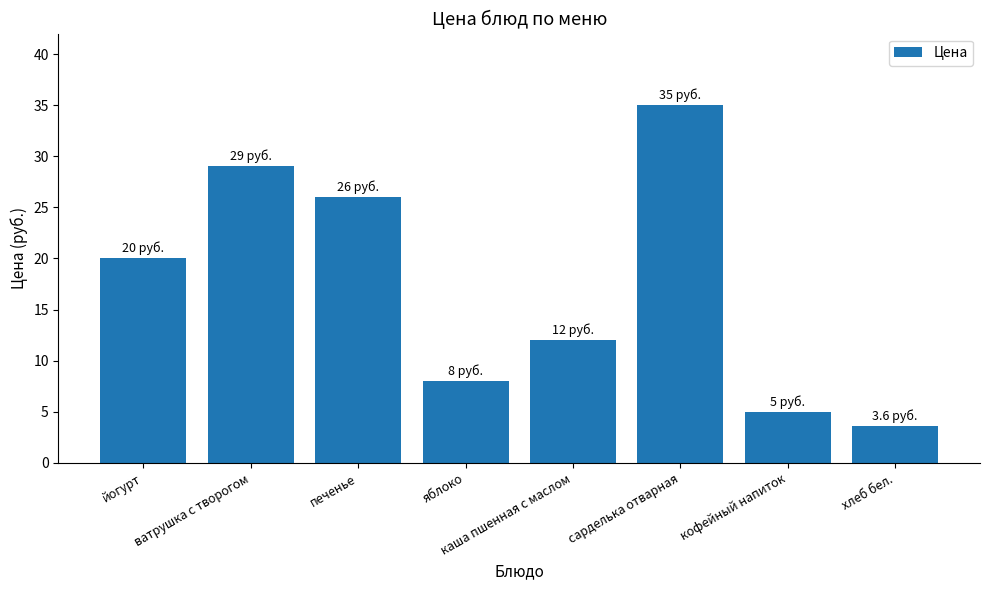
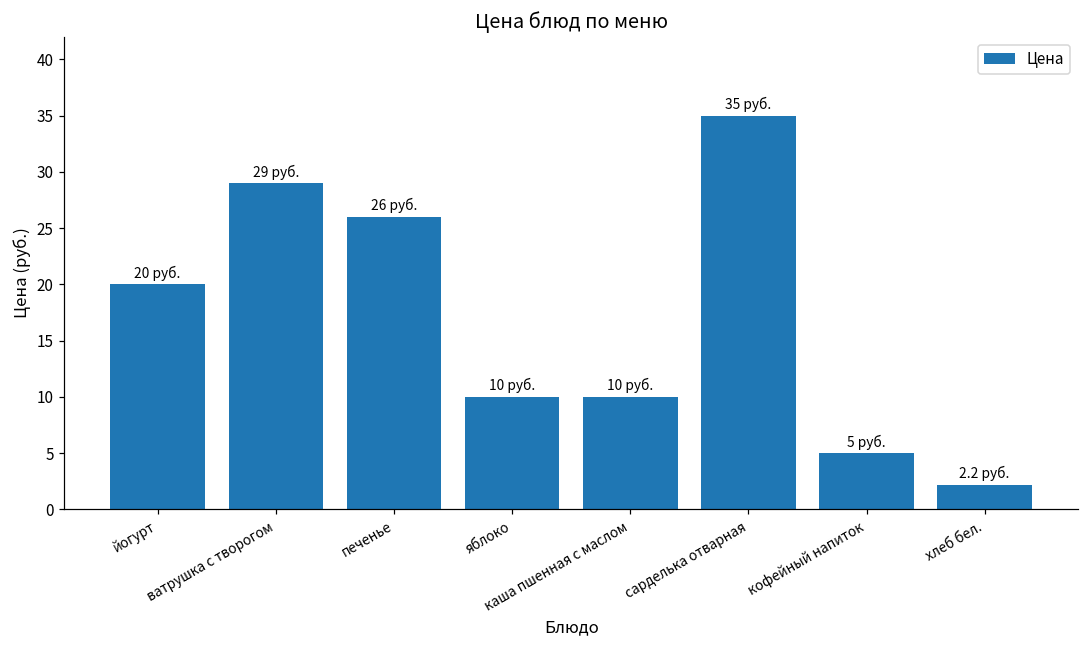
  {
    "йогурт": 20,
    "ватрушка с творогом": 29,
    "печенье": 26,
-   "яблоко": 8,
-   "каша пшенная с маслом": 12,
+   "яблоко": 10,
+   "каша пшенная с маслом": 10,
    "сарделька отварная": 35,
    "кофейный напиток": 5,
-   "хлеб бел.": 3.6
+   "хлеб бел.": 2.2
  }
